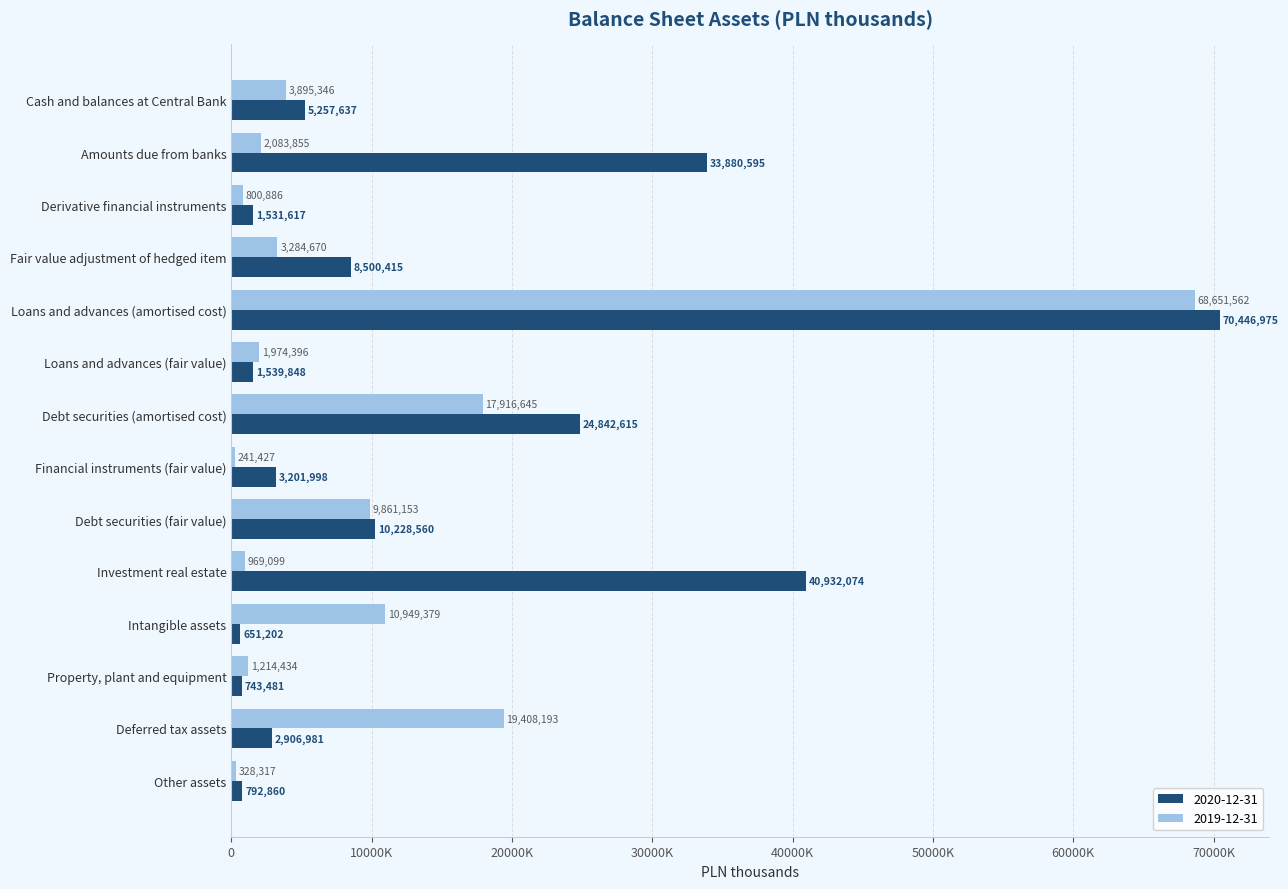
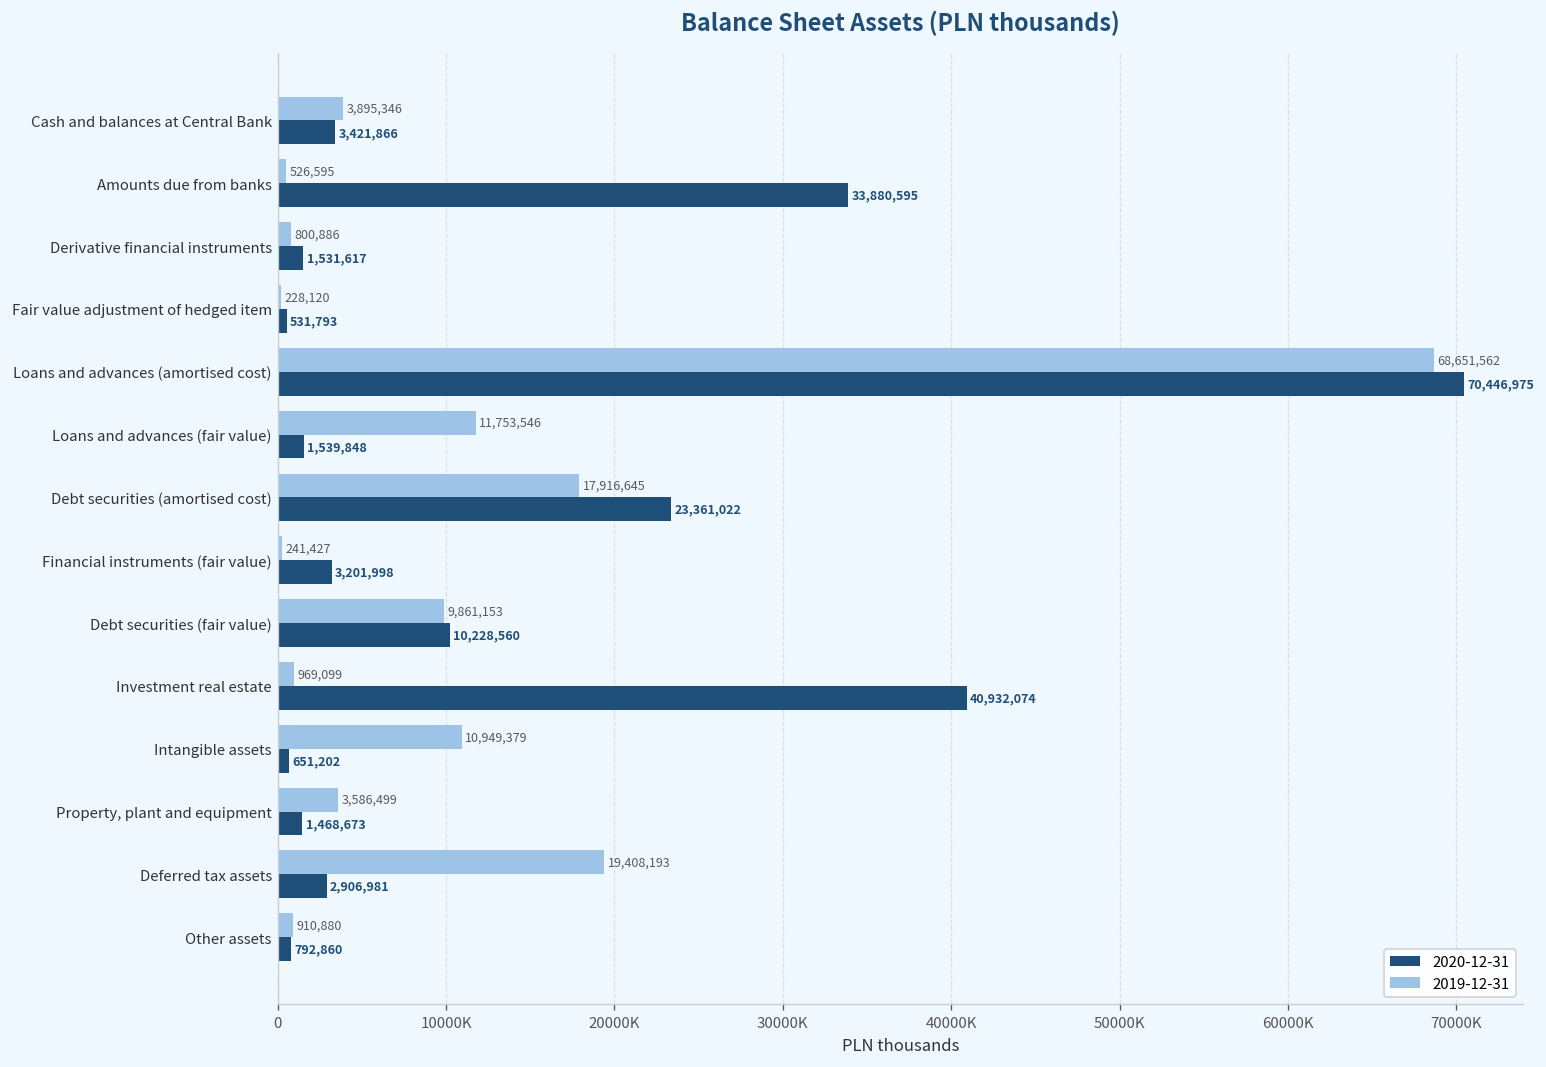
  {
    "2020-12-31": {
-     "Cash and balances at Central Bank": "5,257,637",
+     "Cash and balances at Central Bank": "3,421,866",
      "Amounts due from banks": "33,880,595",
      "Derivative financial instruments": "1,531,617",
-     "Fair value adjustment of hedged item": "8,500,415",
+     "Fair value adjustment of hedged item": "531,793",
      "Loans and advances (amortised cost)": "70,446,975",
      "Loans and advances (fair value)": "1,539,848",
-     "Debt securities (amortised cost)": "24,842,615",
+     "Debt securities (amortised cost)": "23,361,022",
      "Financial instruments (fair value)": "3,201,998",
      "Debt securities (fair value)": "10,228,560",
      "Investment real estate": "40,932,074",
      "Intangible assets": "651,202",
-     "Property, plant and equipment": "743,481",
+     "Property, plant and equipment": "1,468,673",
      "Deferred tax assets": "2,906,981",
      "Other assets": "792,860"
    },
    "2019-12-31": {
      "Cash and balances at Central Bank": "3,895,346",
-     "Amounts due from banks": "2,083,855",
+     "Amounts due from banks": "526,595",
      "Derivative financial instruments": "800,886",
-     "Fair value adjustment of hedged item": "3,284,670",
+     "Fair value adjustment of hedged item": "228,120",
      "Loans and advances (amortised cost)": "68,651,562",
-     "Loans and advances (fair value)": "1,974,396",
+     "Loans and advances (fair value)": "11,753,546",
      "Debt securities (amortised cost)": "17,916,645",
      "Financial instruments (fair value)": "241,427",
      "Debt securities (fair value)": "9,861,153",
      "Investment real estate": "969,099",
      "Intangible assets": "10,949,379",
-     "Property, plant and equipment": "1,214,434",
+     "Property, plant and equipment": "3,586,499",
      "Deferred tax assets": "19,408,193",
-     "Other assets": "328,317"
+     "Other assets": "910,880"
    }
  }
